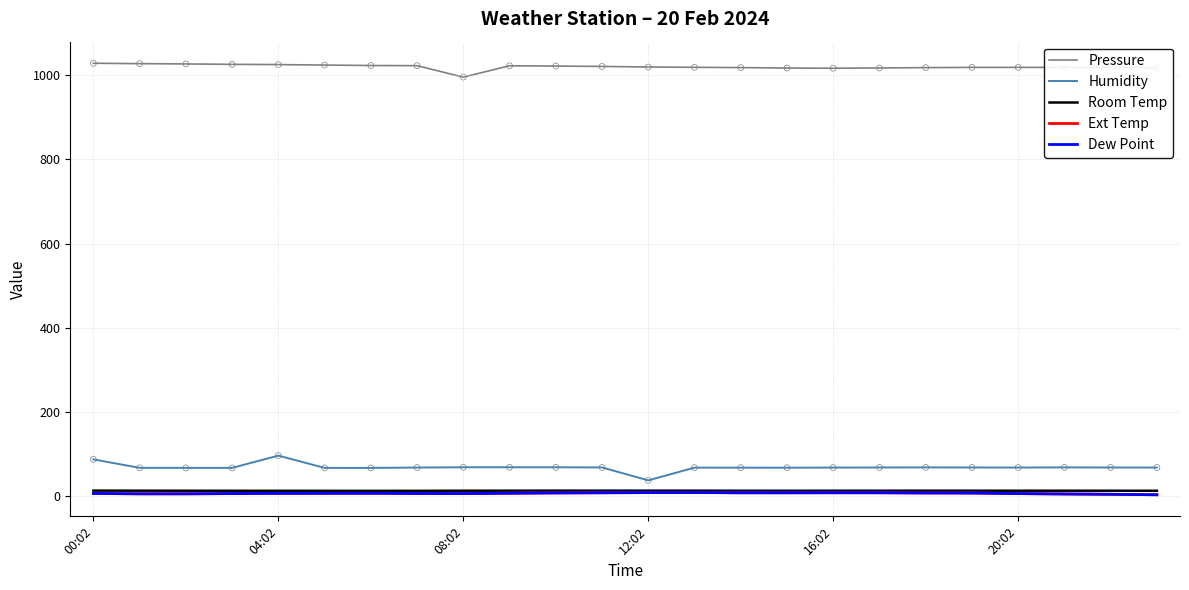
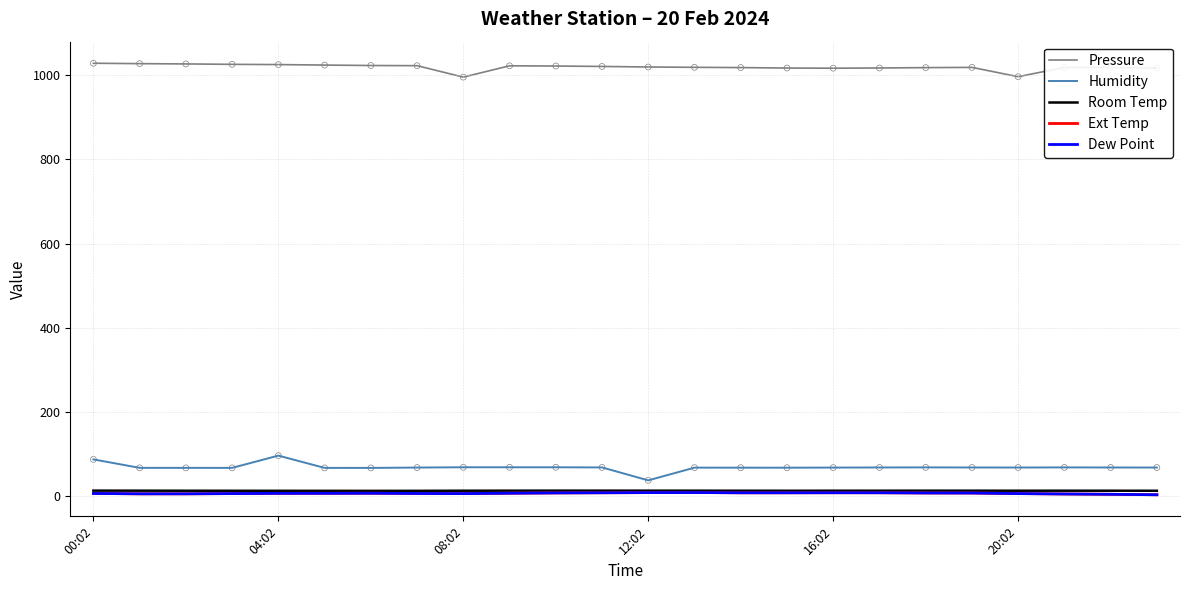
  {
    "Pressure": {
      "00:02": 1030,
      "04:02": 1020,
      "08:02": 1000,
      "12:02": 1020,
      "16:02": 1020,
-     "20:02": 1020
+     "20:02": 1000
    },
    "Humidity": {
      "00:02": 90,
      "04:02": 100,
      "08:02": 70,
      "12:02": 40,
      "16:02": 70,
      "20:02": 70
    },
    "Room Temp": {
      "00:02": 10,
      "08:02": 10,
      "20:02": 10
    }
  }
